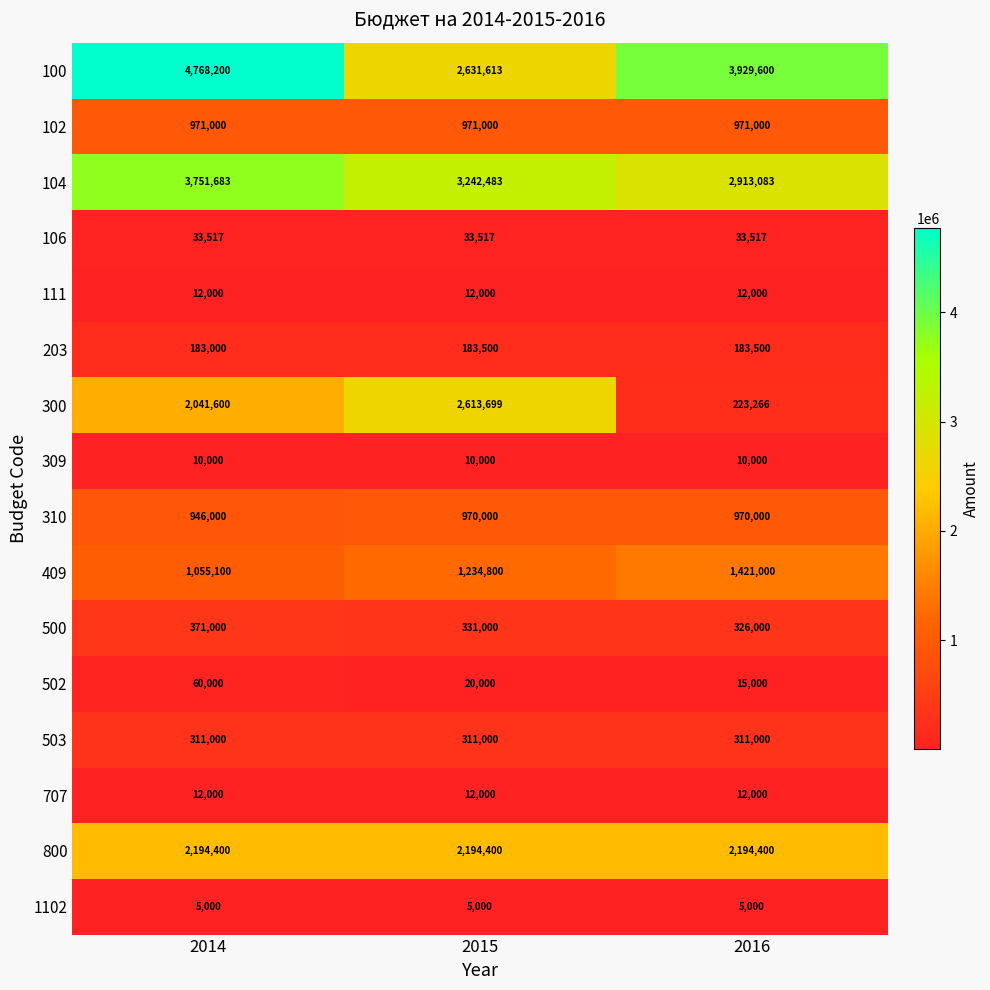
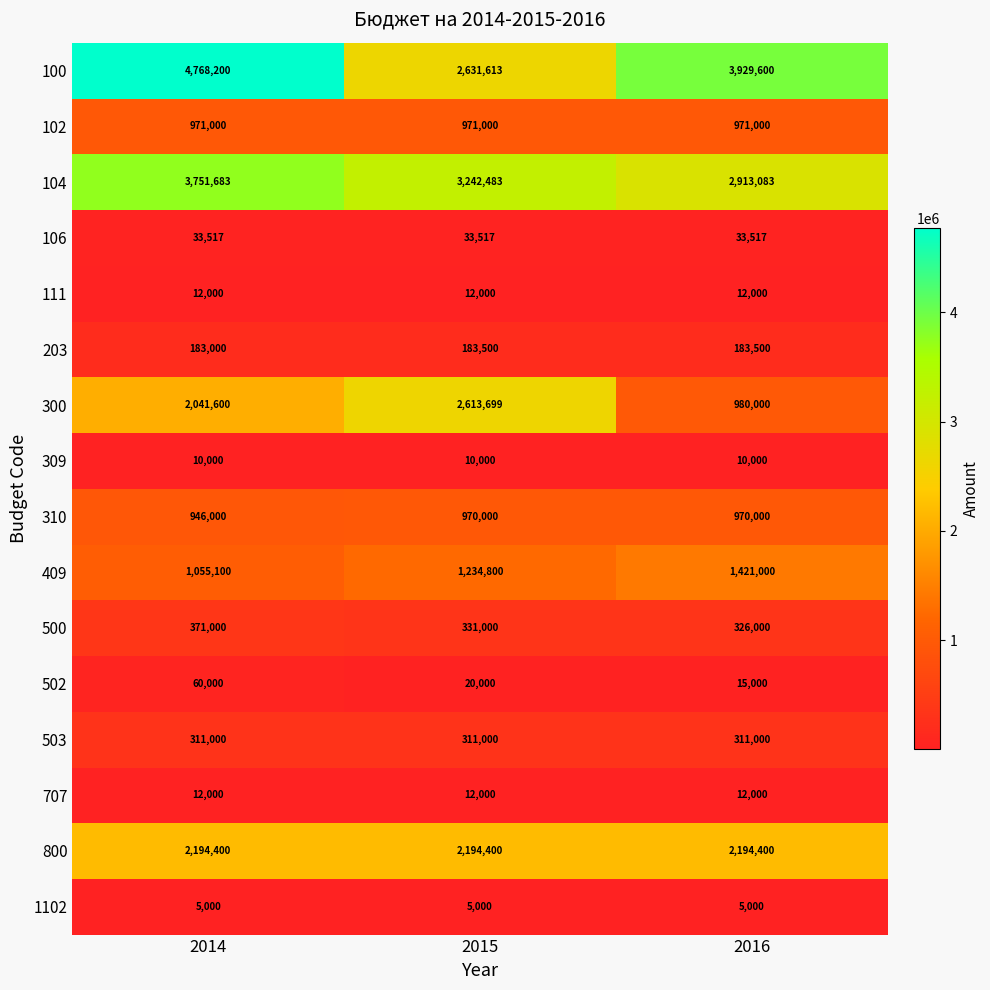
  {
    "100": {
      "2014": "4,768,200",
      "2015": "2,631,613",
      "2016": "3,929,600"
    },
    "102": {
      "2014": "971,000",
      "2015": "971,000",
      "2016": "971,000"
    },
    "104": {
      "2014": "3,751,683",
      "2015": "3,242,483",
      "2016": "2,913,083"
    },
    "106": {
      "2014": "33,517",
      "2015": "33,517",
      "2016": "33,517"
    },
    "111": {
      "2014": "12,000",
      "2015": "12,000",
      "2016": "12,000"
    },
    "203": {
      "2014": "183,000",
      "2015": "183,500",
      "2016": "183,500"
    },
    "300": {
      "2014": "2,041,600",
      "2015": "2,613,699",
-     "2016": "223,266"
+     "2016": "980,000"
    },
    "309": {
      "2014": "10,000",
      "2015": "10,000",
      "2016": "10,000"
    },
    "310": {
      "2014": "946,000",
      "2015": "970,000",
      "2016": "970,000"
    },
    "409": {
      "2014": "1,055,100",
      "2015": "1,234,800",
      "2016": "1,421,000"
    },
    "500": {
      "2014": "371,000",
      "2015": "331,000",
      "2016": "326,000"
    },
    "502": {
      "2014": "60,000",
      "2015": "20,000",
      "2016": "15,000"
    },
    "503": {
      "2014": "311,000",
      "2015": "311,000",
      "2016": "311,000"
    },
    "707": {
      "2014": "12,000",
      "2015": "12,000",
      "2016": "12,000"
    },
    "800": {
      "2014": "2,194,400",
      "2015": "2,194,400",
      "2016": "2,194,400"
    },
    "1102": {
      "2014": "5,000",
      "2015": "5,000",
      "2016": "5,000"
    }
  }
